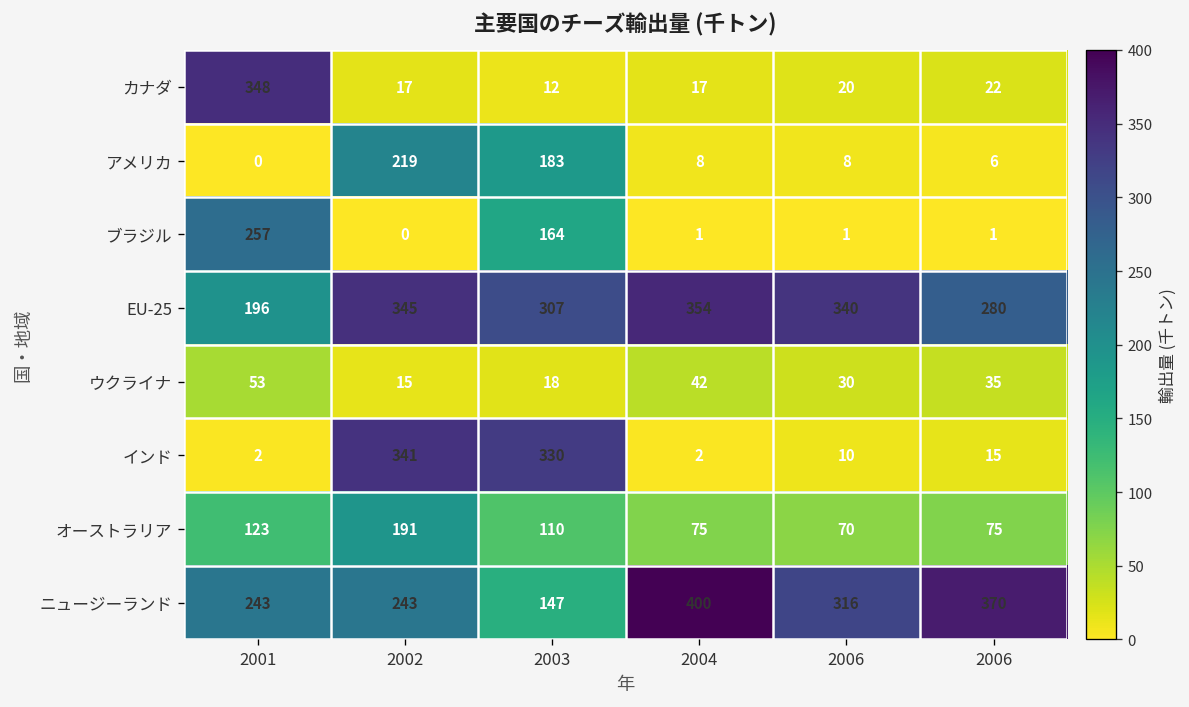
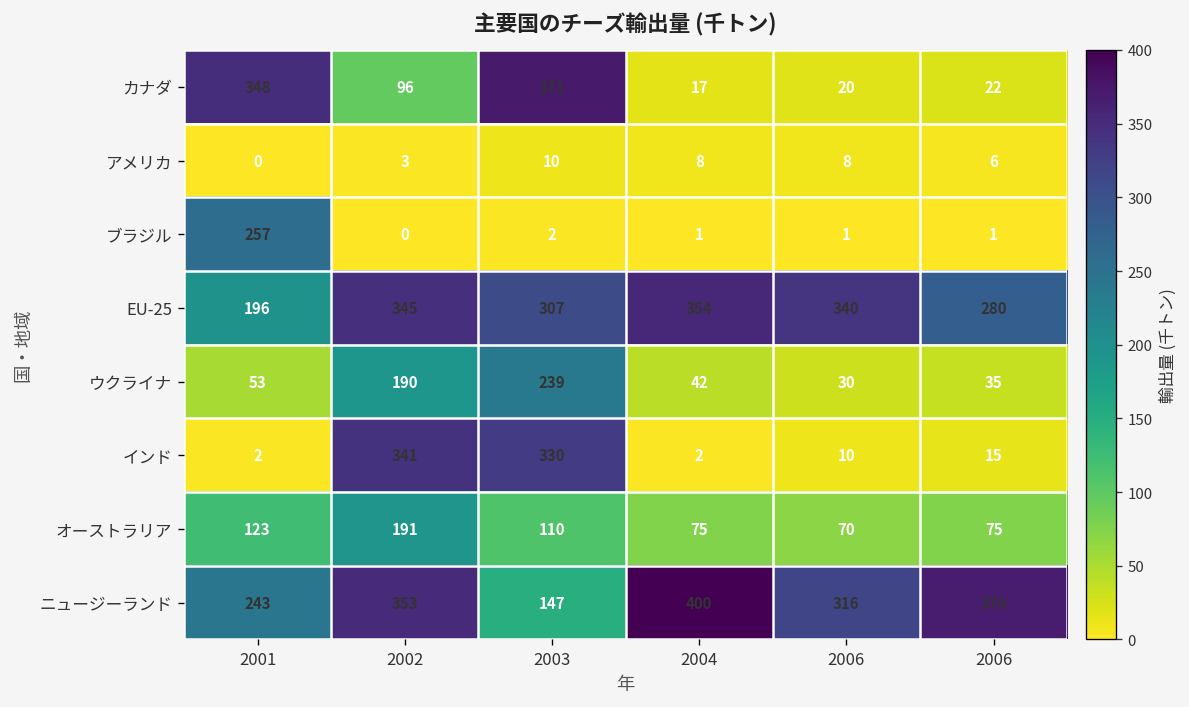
  {
    "カナダ": {
      "2001": 348,
-     "2002": 17,
-     "2003": 12,
+     "2002": 96,
+     "2003": 371,
      "2004": 17
    },
    "アメリカ": {
      "2001": 0,
-     "2002": 219,
-     "2003": 183,
+     "2002": 3,
+     "2003": 10,
      "2004": 8
    },
    "ブラジル": {
      "2001": 257,
      "2002": 0,
-     "2003": 164,
+     "2003": 2,
      "2004": 1
    },
    "EU-25": {
      "2001": 196,
      "2002": 345,
      "2003": 307,
      "2004": 354
    },
    "ウクライナ": {
      "2001": 53,
-     "2002": 15,
-     "2003": 18,
+     "2002": 190,
+     "2003": 239,
      "2004": 42
    },
    "インド": {
      "2001": 2,
      "2002": 341,
      "2003": 330,
      "2004": 2
    },
    "オーストラリア": {
      "2001": 123,
      "2002": 191,
      "2003": 110,
      "2004": 75
    },
    "ニュージーランド": {
      "2001": 243,
-     "2002": 243,
+     "2002": 353,
      "2003": 147,
      "2004": 400
    }
  }
